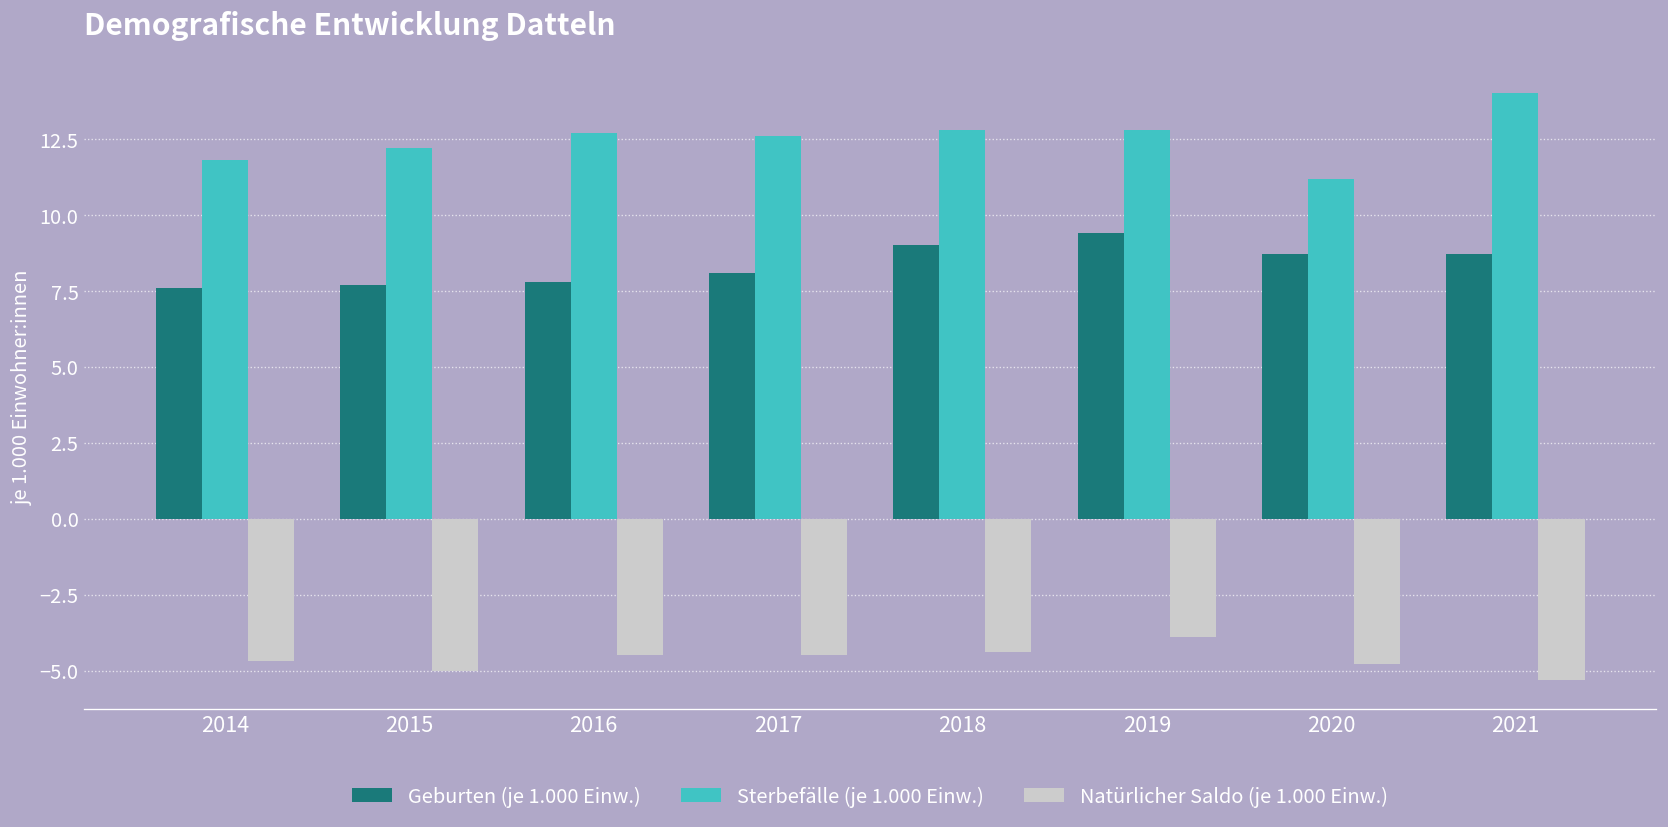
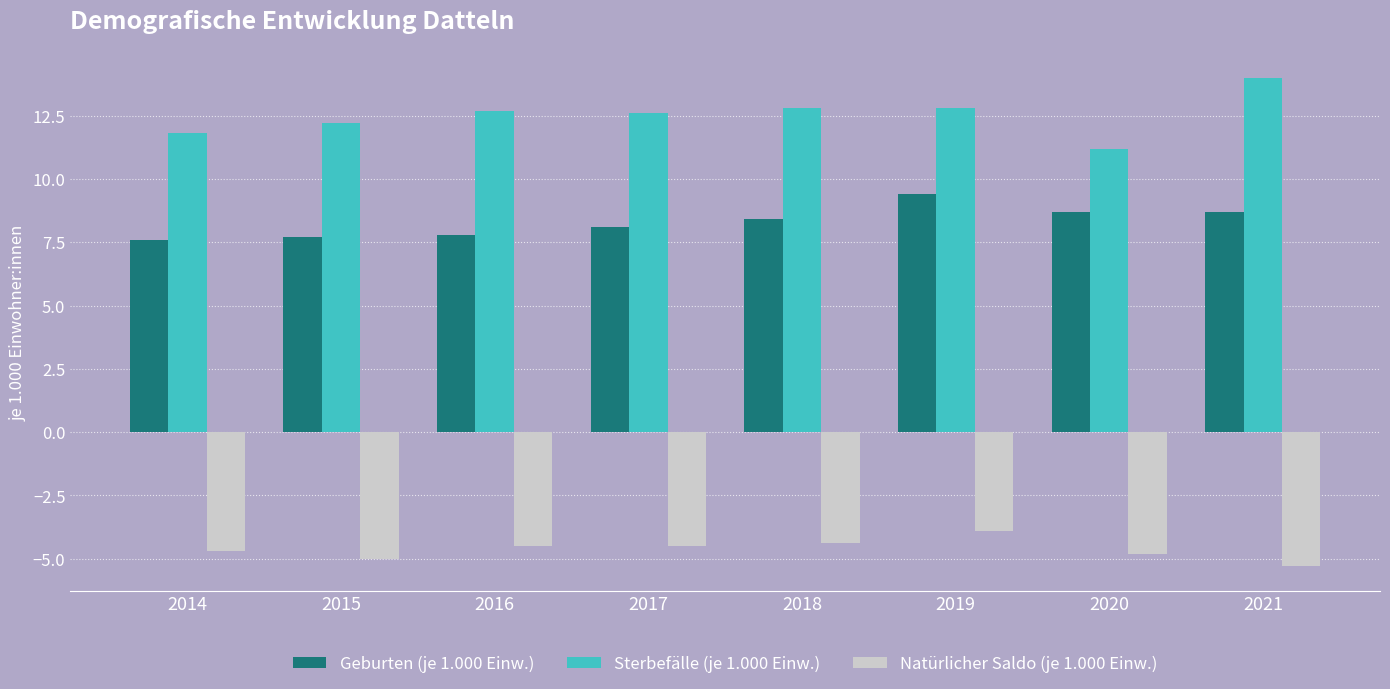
  {
    "Geburten (je 1.000 Einw.)": {
      "2014": 7.6,
      "2015": 7.7,
      "2016": 7.8,
      "2017": 8.1,
-     "2018": 9.0,
+     "2018": 8.4,
      "2019": 9.4,
      "2020": 8.7,
      "2021": 8.7
    },
    "Sterbefälle (je 1.000 Einw.)": {
      "2014": 11.8,
      "2015": 12.2,
      "2016": 12.7,
      "2017": 12.6,
      "2018": 12.8,
      "2019": 12.8,
      "2020": 11.2,
      "2021": 14.0
    },
    "Natürlicher Saldo (je 1.000 Einw.)": {
      "2014": -4.7,
      "2015": -5.0,
      "2016": -4.5,
      "2017": -4.5,
      "2018": -4.4,
      "2019": -3.9,
      "2020": -4.8,
      "2021": -5.3
    }
  }
